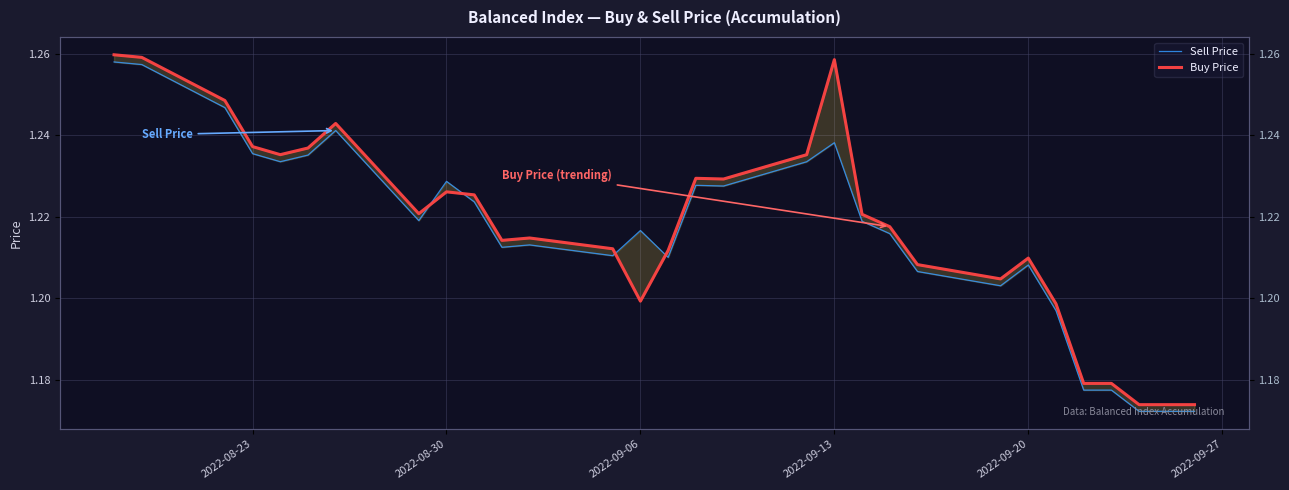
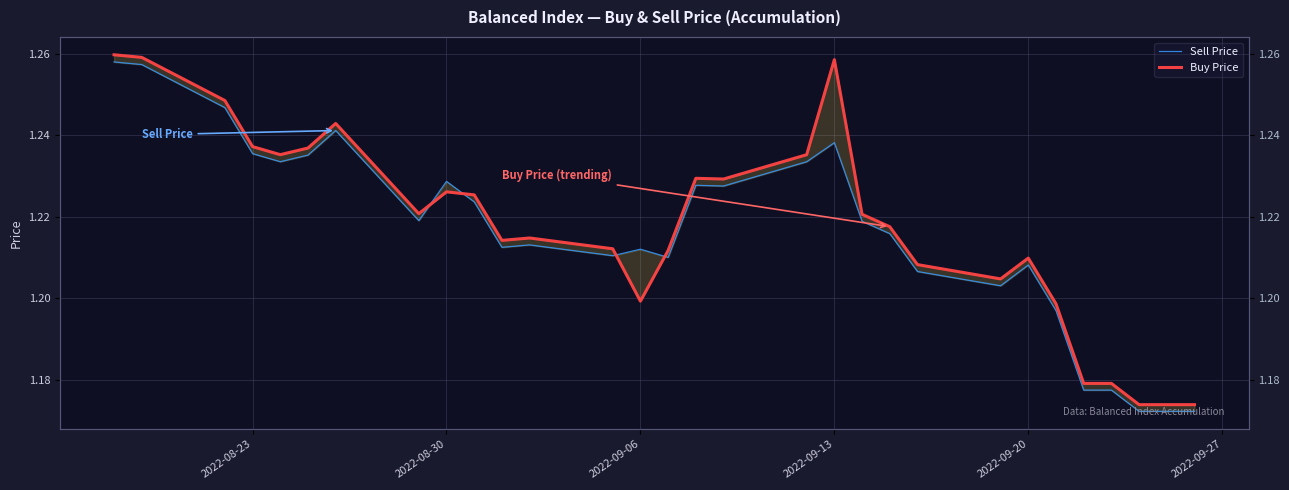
  {
    "Sell Price": {
      "2022-08-23": 1.236,
-     "2022-09-06": 1.217,
+     "2022-09-06": 1.212,
      "2022-09-13": 1.238,
      "2022-09-20": 1.208
    },
    "Buy Price": {
      "2022-08-30": 1.226,
      "2022-09-06": 1.199
    }
  }
